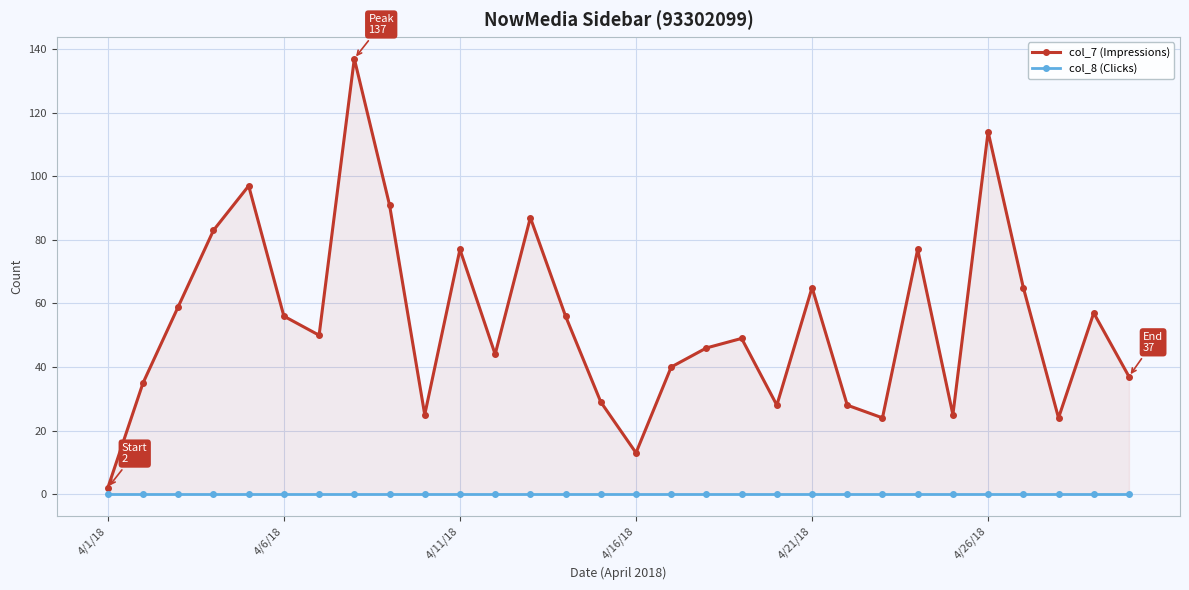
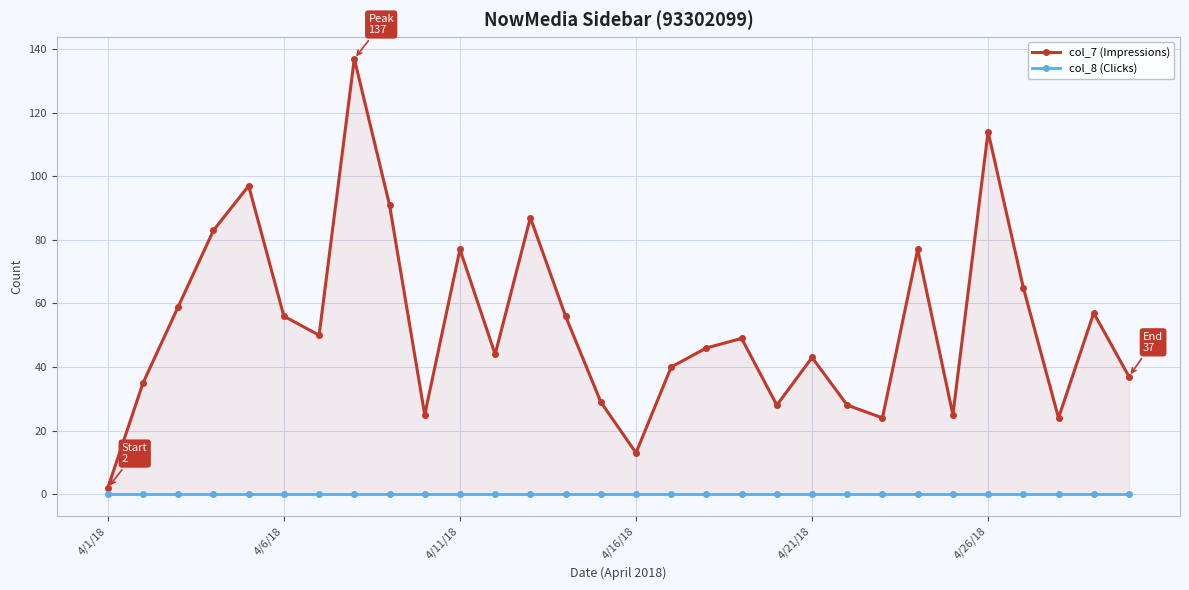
  {
    "col_7 (Impressions)": {
      "4/6/18": 56,
      "4/11/18": 77,
      "4/16/18": 13,
-     "4/21/18": 65,
+     "4/21/18": 43,
      "4/26/18": 114
    },
    "col_8 (Clicks)": {
      "4/1/18": 0,
      "4/6/18": 0,
      "4/11/18": 0,
      "4/16/18": 0,
      "4/21/18": 0,
      "4/26/18": 0
    }
  }
